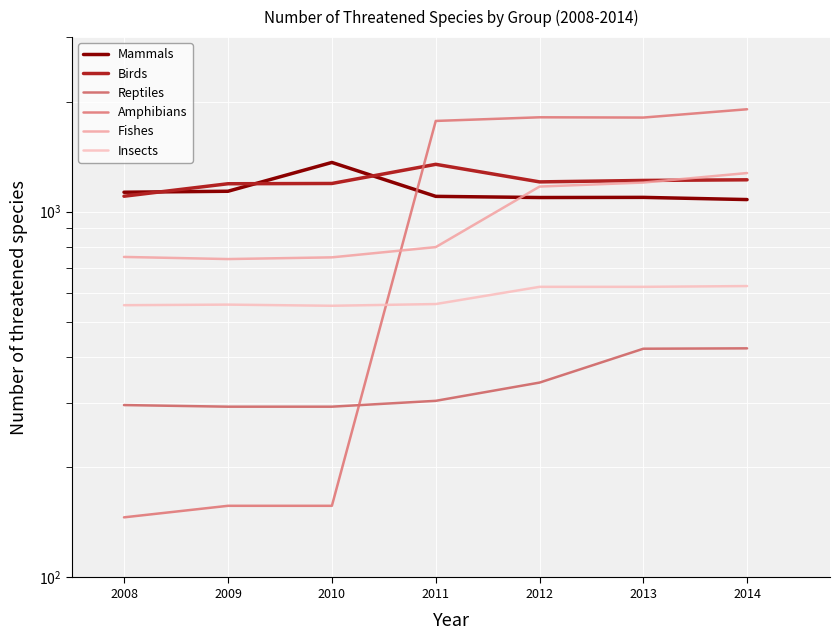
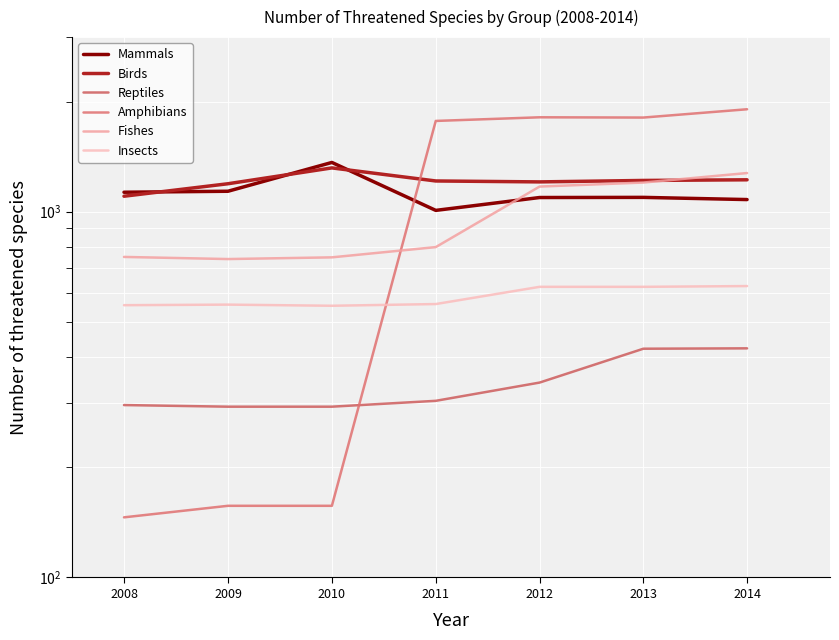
  {
    "Mammals": {
      "2008": 1130,
      "2009": 1140,
      "2010": 1360,
-     "2011": 1100,
+     "2011": 1010,
      "2012": 1090,
      "2013": 1090,
      "2014": 1080
    },
    "Birds": {
      "2008": 1100,
      "2009": 1190,
-     "2010": 1190,
-     "2011": 1350,
+     "2010": 1320,
+     "2011": 1210,
      "2012": 1210,
      "2014": 1220
    }
  }
